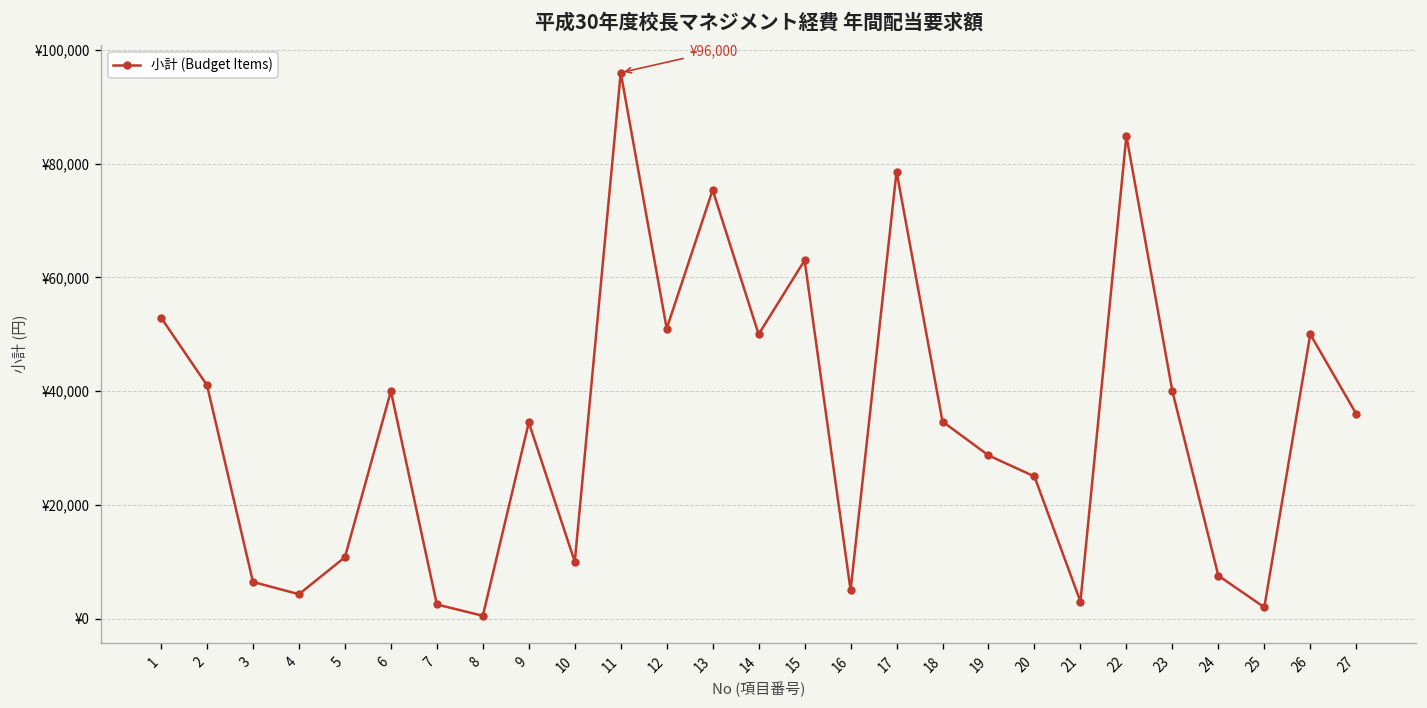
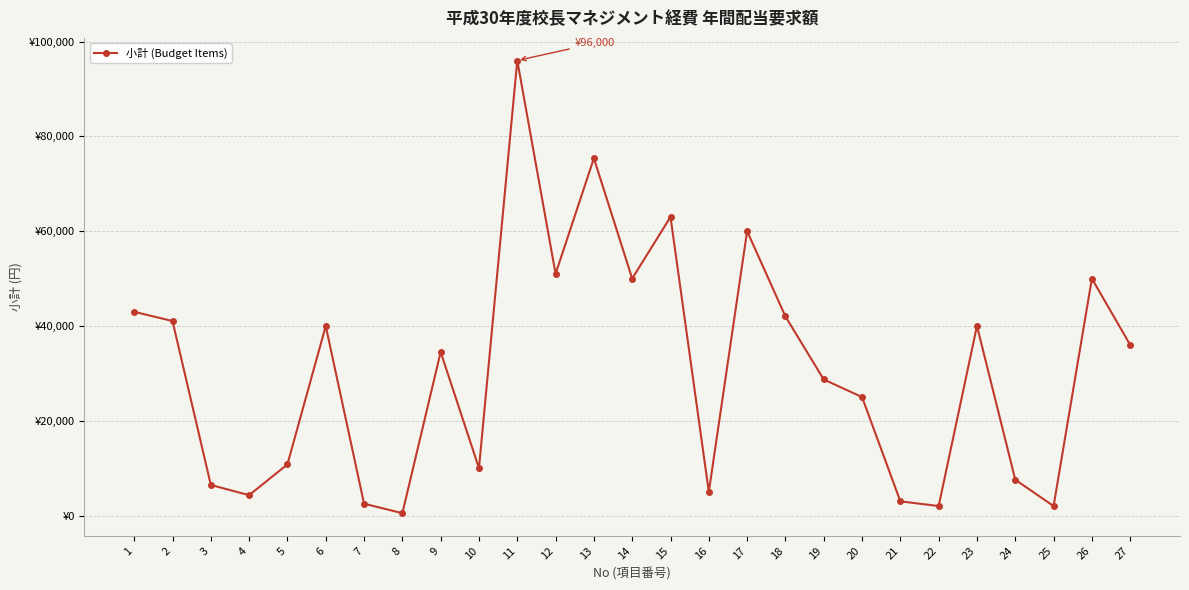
  {
-   "1": "¥53,000",
+   "1": "¥43,000",
    "2": "¥41,000",
    "3": "¥6,000",
    "4": "¥4,000",
    "5": "¥11,000",
    "6": "¥40,000",
    "7": "¥3,000",
    "8": "¥1,000",
    "9": "¥35,000",
    "10": "¥10,000",
    "12": "¥51,000",
    "13": "¥75,000",
    "14": "¥50,000",
    "15": "¥63,000",
    "16": "¥5,000",
-   "17": "¥79,000",
-   "18": "¥35,000",
+   "17": "¥60,000",
+   "18": "¥42,000",
    "19": "¥29,000",
    "20": "¥25,000",
    "21": "¥3,000",
-   "22": "¥85,000",
+   "22": "¥2,000",
    "23": "¥40,000",
    "24": "¥8,000",
    "25": "¥2,000",
    "26": "¥50,000",
    "27": "¥36,000"
  }
